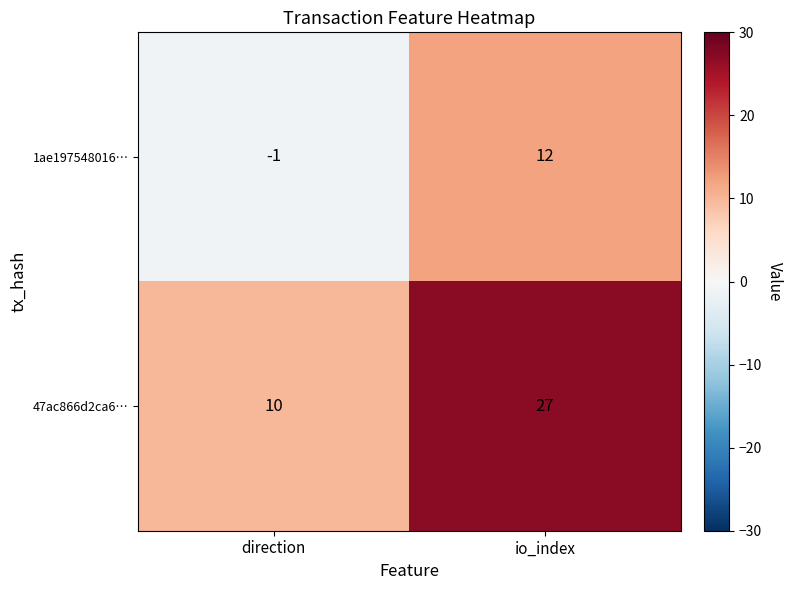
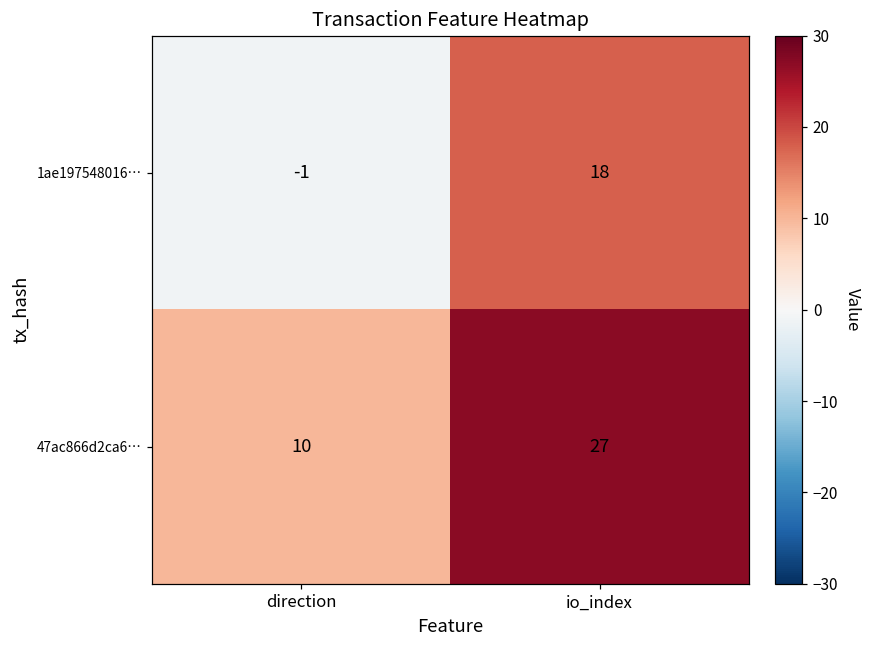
  {
    "1ae197548016…": {
      "direction": -1,
-     "io_index": 12
+     "io_index": 18
    },
    "47ac866d2ca6…": {
      "direction": 10,
      "io_index": 27
    }
  }
